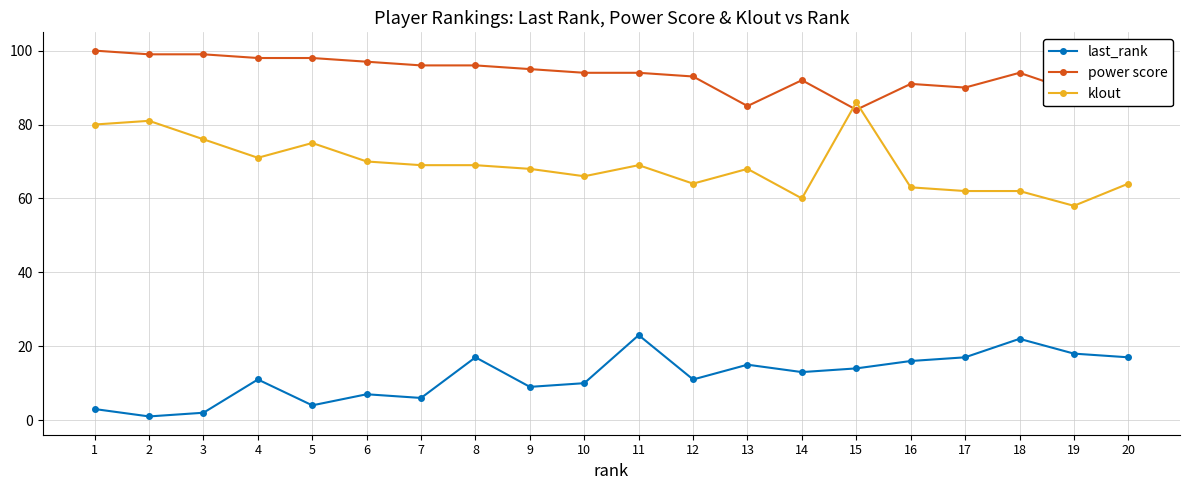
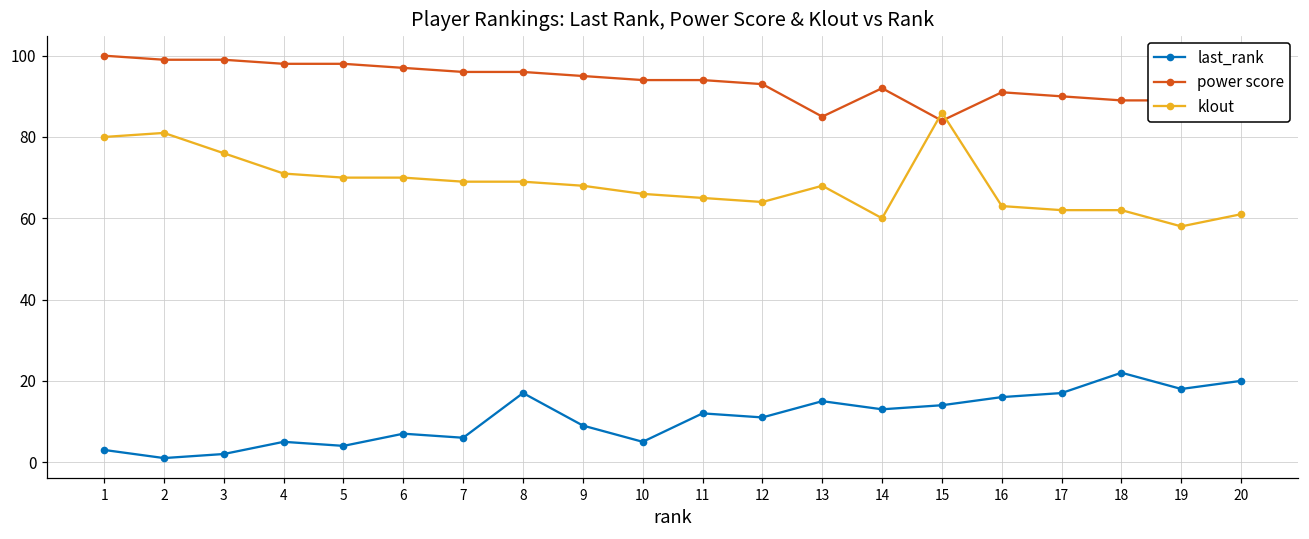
  {
    "last_rank": {
      "1": 3,
      "2": 1,
      "3": 2,
-     "4": 11,
+     "4": 5,
      "5": 4,
      "6": 7,
      "7": 6,
      "8": 17,
      "9": 9,
-     "10": 10,
-     "11": 23,
+     "10": 5,
+     "11": 12,
      "12": 11,
      "13": 15,
      "14": 13,
      "15": 14,
      "16": 16,
      "17": 17,
      "18": 22,
      "19": 18,
-     "20": 17
+     "20": 20
    },
    "power score": {
      "1": 100,
      "2": 99,
      "3": 99,
      "4": 98,
      "5": 98,
      "6": 97,
      "7": 96,
      "8": 96,
      "9": 95,
      "10": 94,
      "11": 94,
      "12": 93,
      "13": 85,
      "14": 92,
      "15": 84,
      "16": 91,
      "17": 90,
-     "18": 94
+     "18": 89
    },
    "klout": {
      "1": 80,
      "2": 81,
      "3": 76,
      "4": 71,
-     "5": 75,
+     "5": 70,
      "6": 70,
      "7": 69,
      "8": 69,
      "9": 68,
      "10": 66,
-     "11": 69,
+     "11": 65,
      "12": 64,
      "13": 68,
      "14": 60,
      "15": 86,
      "16": 63,
      "17": 62,
      "18": 62,
      "19": 58,
-     "20": 64
+     "20": 61
    }
  }
